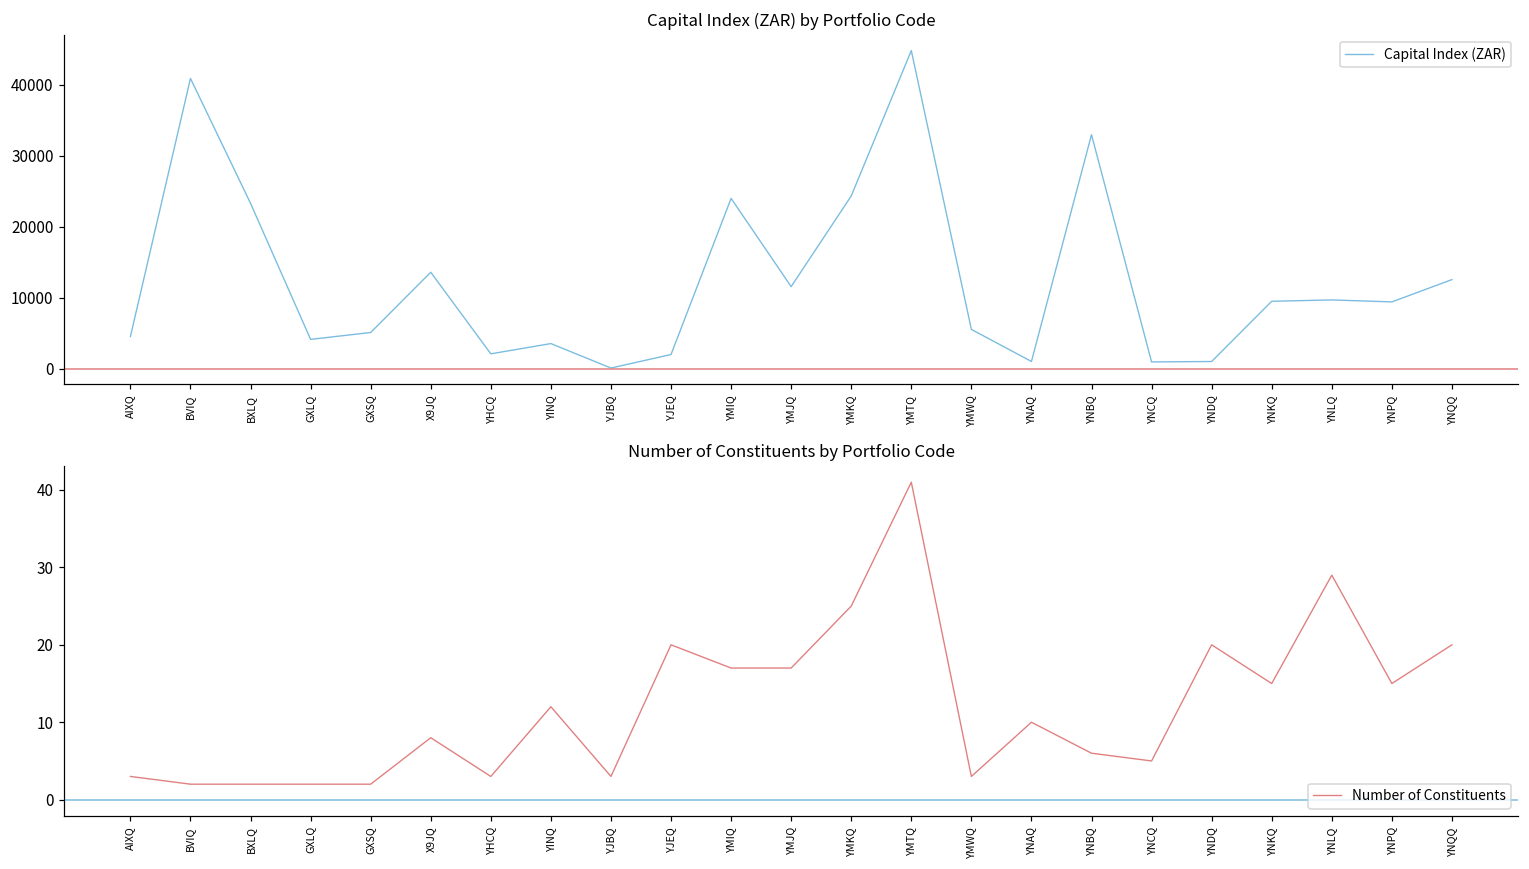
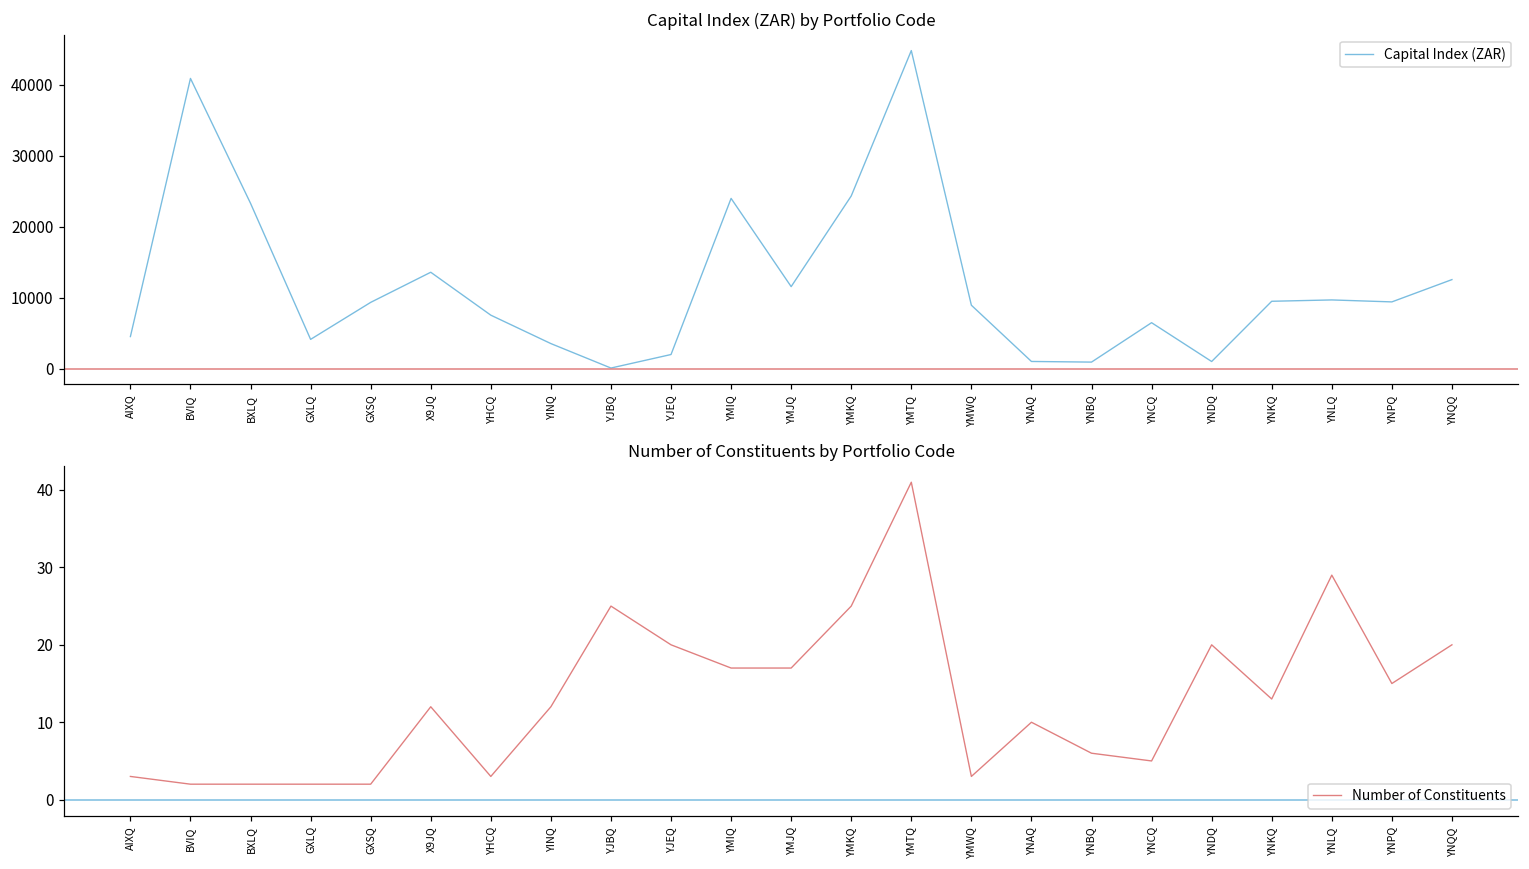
  {
    "Capital Index (ZAR) by Portfolio Code": {
      "AIXQ": 5000,
      "BVIQ": 41000,
      "BXLQ": 23000,
      "GXLQ": 4000,
-     "GXSQ": 5000,
+     "GXSQ": 9000,
      "X9JQ": 14000,
-     "YHCQ": 2000,
+     "YHCQ": 8000,
      "YINQ": 4000,
      "YJBQ": 0,
      "YJEQ": 2000,
      "YMIQ": 24000,
      "YMJQ": 12000,
      "YMKQ": 24000,
      "YMTQ": 45000,
-     "YMWQ": 6000,
+     "YMWQ": 9000,
      "YNAQ": 1000,
-     "YNBQ": 33000,
-     "YNCQ": 1000,
+     "YNBQ": 1000,
+     "YNCQ": 6000,
      "YNDQ": 1000,
      "YNKQ": 9000,
      "YNLQ": 10000,
      "YNPQ": 9000,
      "YNQQ": 13000
    },
    "Number of Constituents by Portfolio Code": {
      "AIXQ": 3,
      "BVIQ": 2,
      "BXLQ": 2,
      "GXLQ": 2,
      "GXSQ": 2,
-     "X9JQ": 8,
+     "X9JQ": 12,
      "YHCQ": 3,
      "YINQ": 12,
-     "YJBQ": 3,
+     "YJBQ": 25,
      "YJEQ": 20,
      "YMIQ": 17,
      "YMJQ": 17,
      "YMKQ": 25,
      "YMTQ": 41,
      "YMWQ": 3,
      "YNAQ": 10,
      "YNBQ": 6,
      "YNCQ": 5,
      "YNDQ": 20,
-     "YNKQ": 15,
+     "YNKQ": 13,
      "YNLQ": 29,
      "YNPQ": 15,
      "YNQQ": 20
    }
  }
